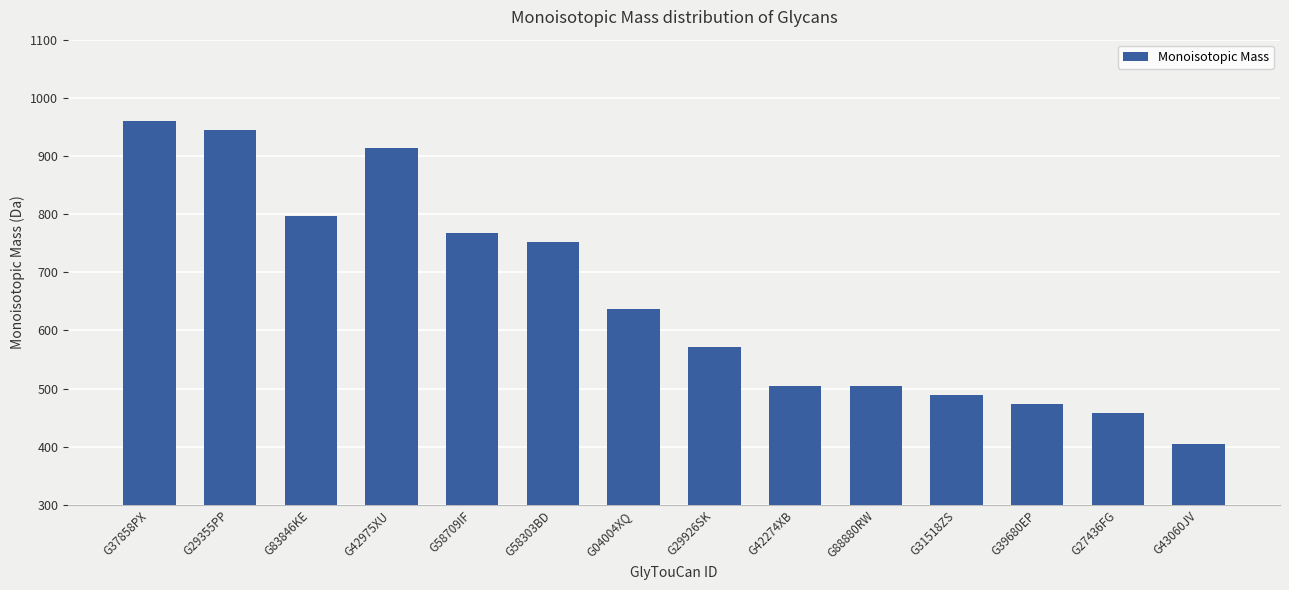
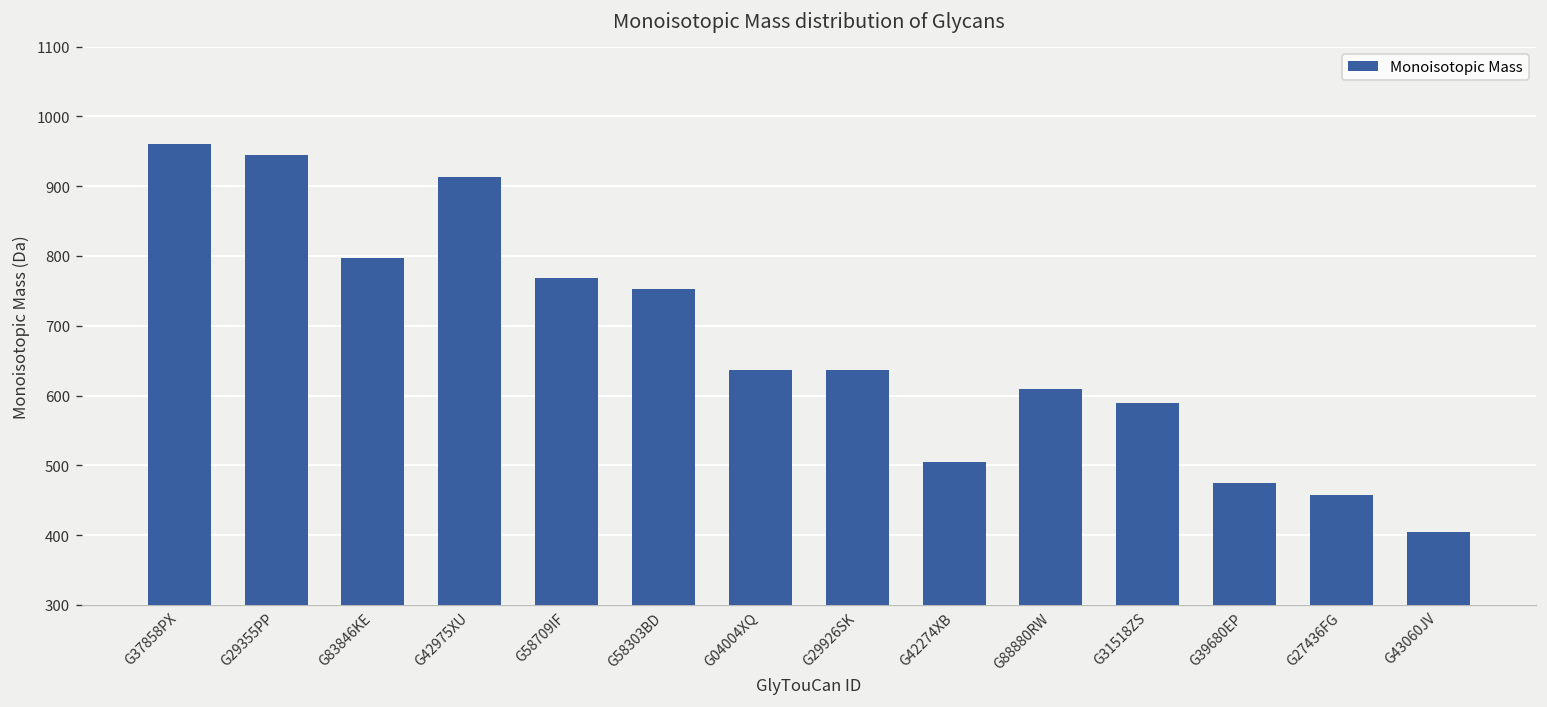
  {
    "G37858PX": 960,
    "G29355PP": 940,
    "G83846KE": 800,
    "G42975XU": 910,
    "G58709IF": 770,
    "G58303BD": 750,
    "G04004XQ": 640,
-   "G29926SK": 570,
+   "G29926SK": 640,
    "G42274XB": 500,
-   "G88880RW": 500,
-   "G31518ZS": 490,
+   "G88880RW": 610,
+   "G31518ZS": 590,
    "G39680EP": 470,
    "G27436FG": 460,
    "G43060JV": 400
  }
